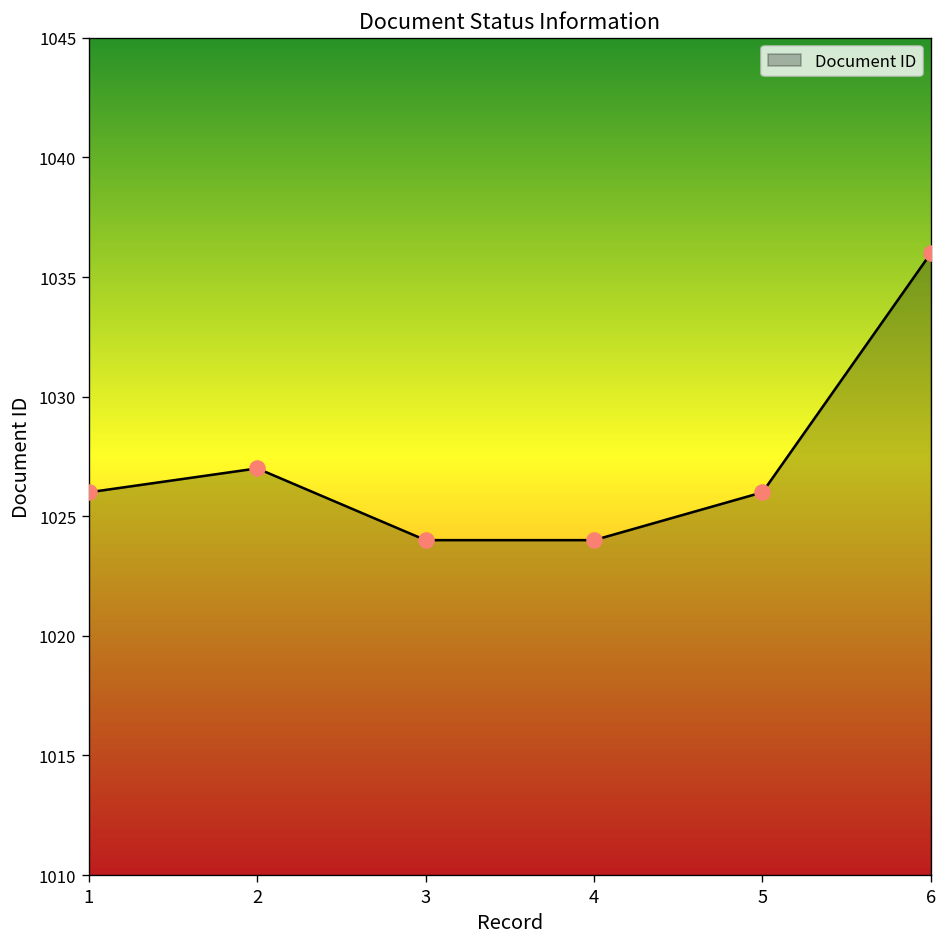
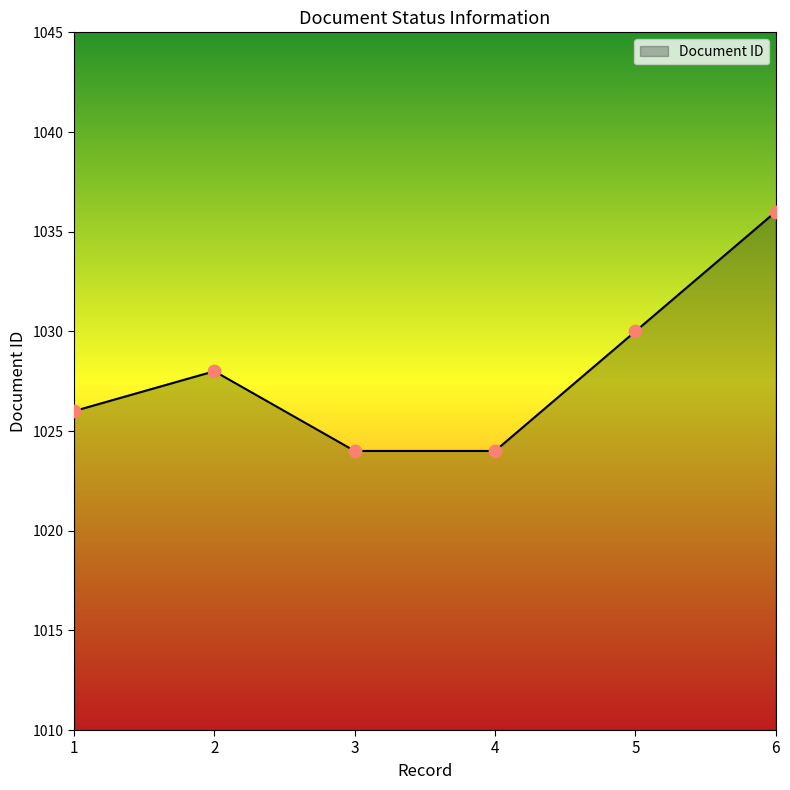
  {
    "1": 1026,
-   "2": 1027,
+   "2": 1028,
    "3": 1024,
    "4": 1024,
-   "5": 1026,
+   "5": 1030,
    "6": 1036
  }
